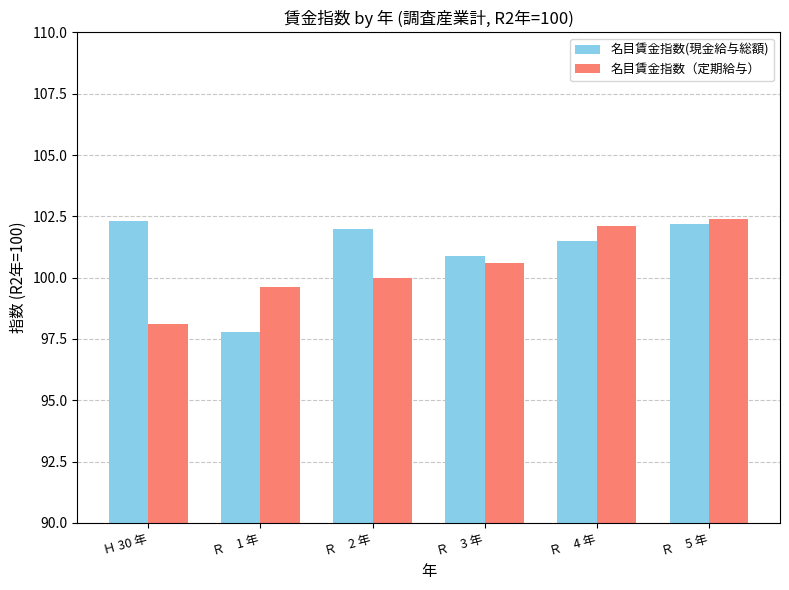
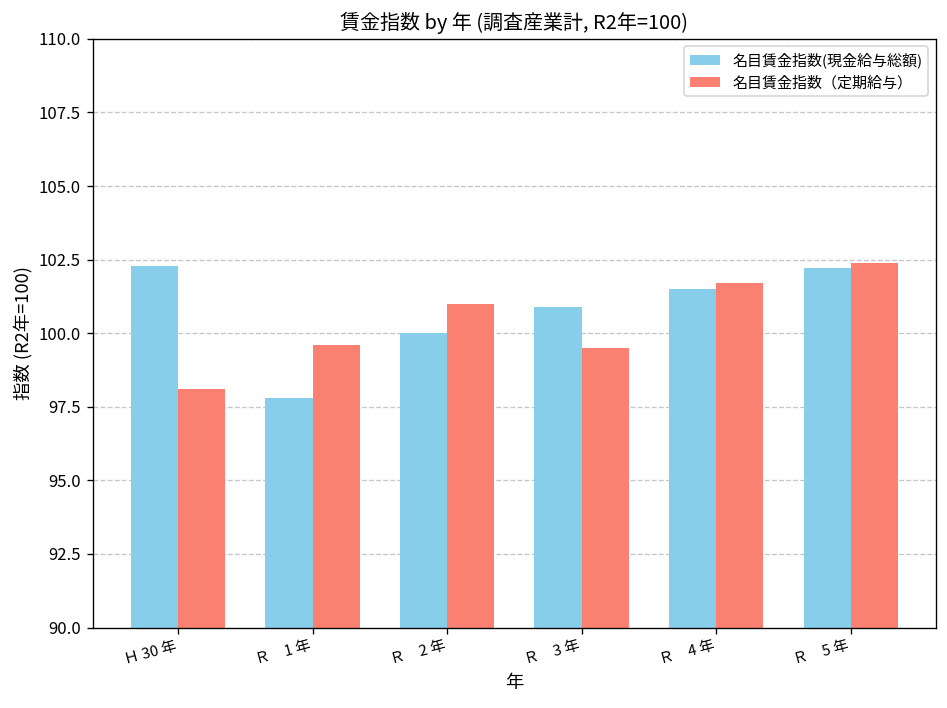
  {
    "名目賃金指数(現金給与総額)": {
      "Ｈ 30 年": 102.3,
      "Ｒ 1 年": 97.8,
-     "Ｒ 2 年": 102,
+     "Ｒ 2 年": 100,
      "Ｒ 3 年": 101,
      "Ｒ 4 年": 101.5,
      "Ｒ 5 年": 102.2
    },
    "名目賃金指数（定期給与）": {
      "Ｈ 30 年": 98.1,
      "Ｒ 1 年": 99.6,
-     "Ｒ 2 年": 100,
-     "Ｒ 3 年": 100.6,
-     "Ｒ 4 年": 102.1,
+     "Ｒ 2 年": 101,
+     "Ｒ 3 年": 99.5,
+     "Ｒ 4 年": 101.7,
      "Ｒ 5 年": 102.4
    }
  }
